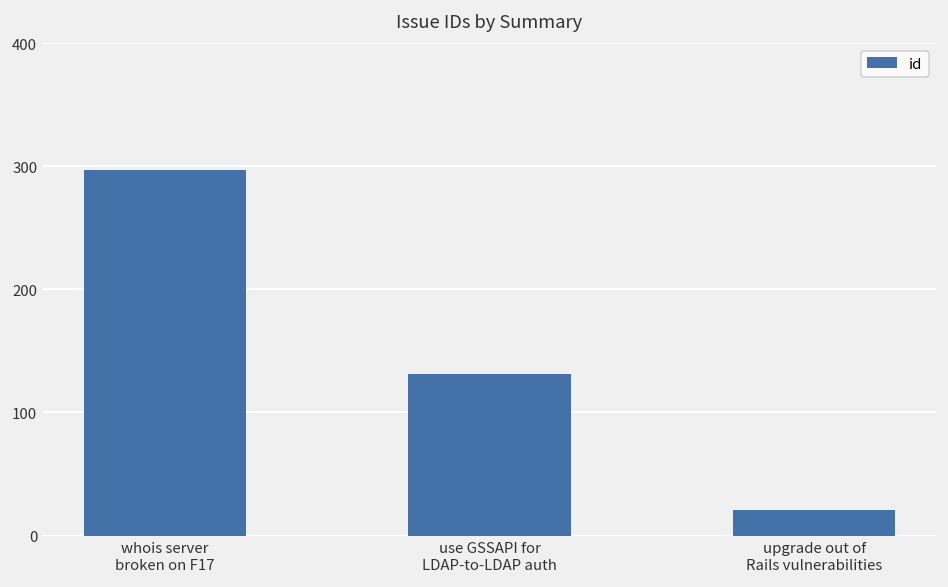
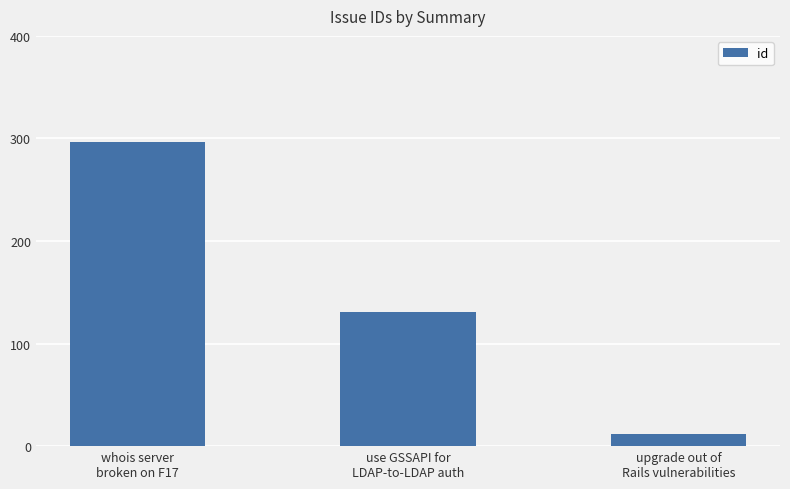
  {
    "whois server broken on F17": 297,
    "use GSSAPI for LDAP-to-LDAP auth": 131,
-   "upgrade out of Rails vulnerabilities": 21
+   "upgrade out of Rails vulnerabilities": 12
  }
